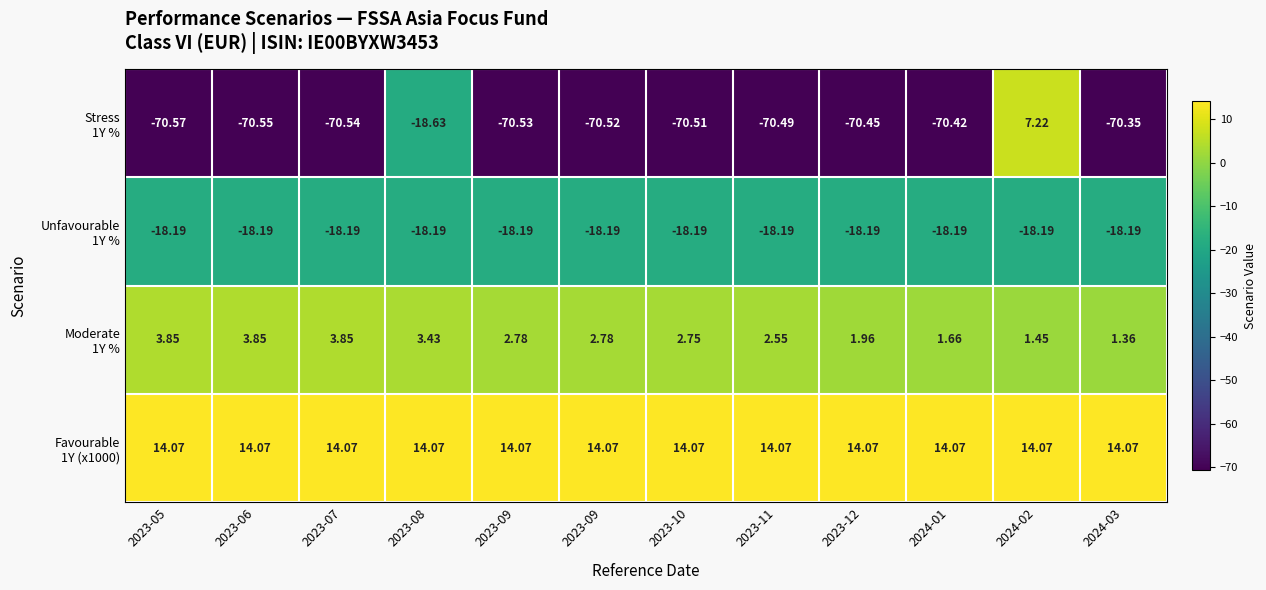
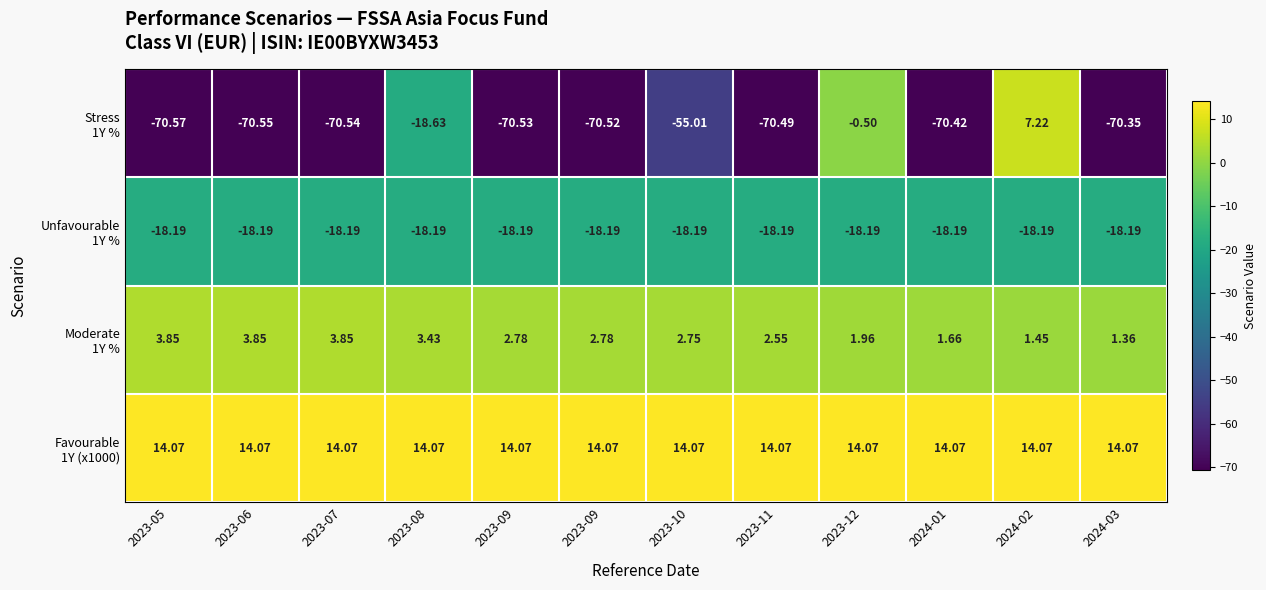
  {
    "Stress 1Y %": {
-     "2023-10": -70.51,
-     "2023-12": -70.45
+     "2023-10": -55.01,
+     "2023-12": -0.50
    }
  }
